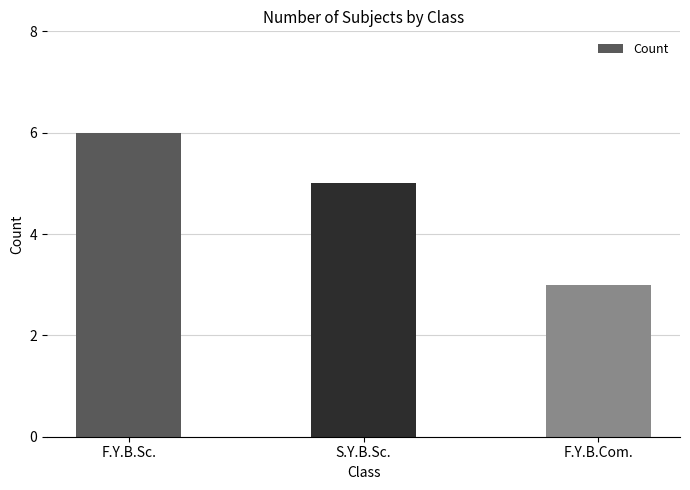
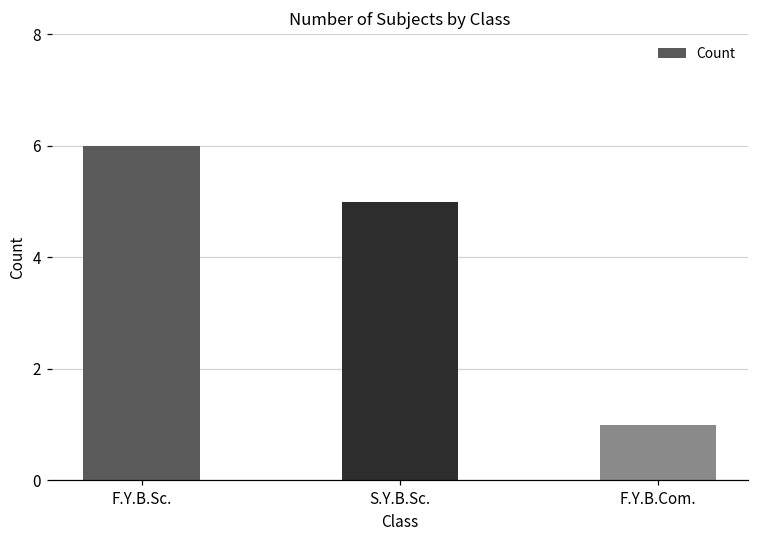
  {
    "F.Y.B.Sc.": 6,
    "S.Y.B.Sc.": 5,
-   "F.Y.B.Com.": 3
+   "F.Y.B.Com.": 1
  }
